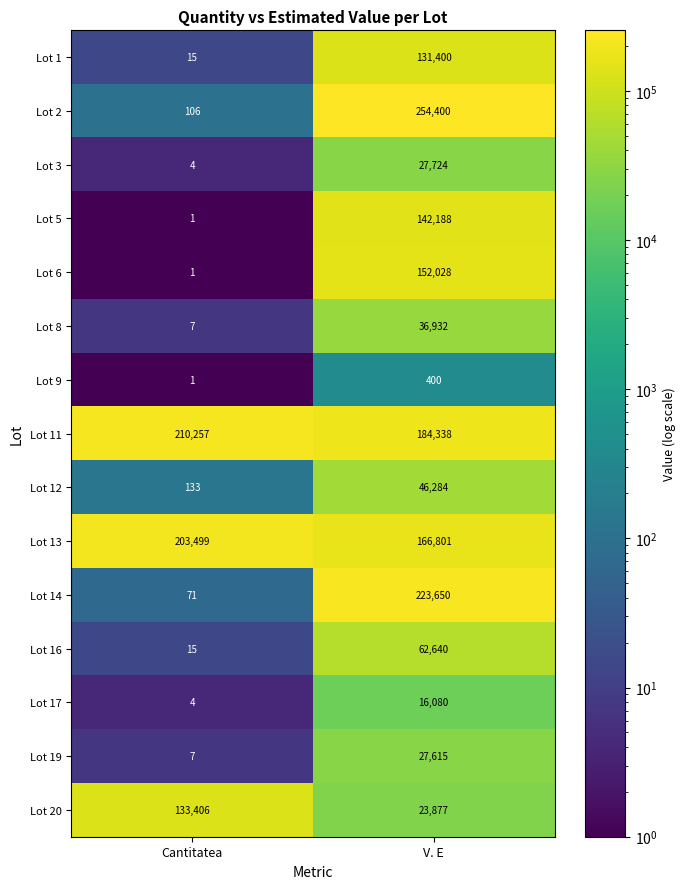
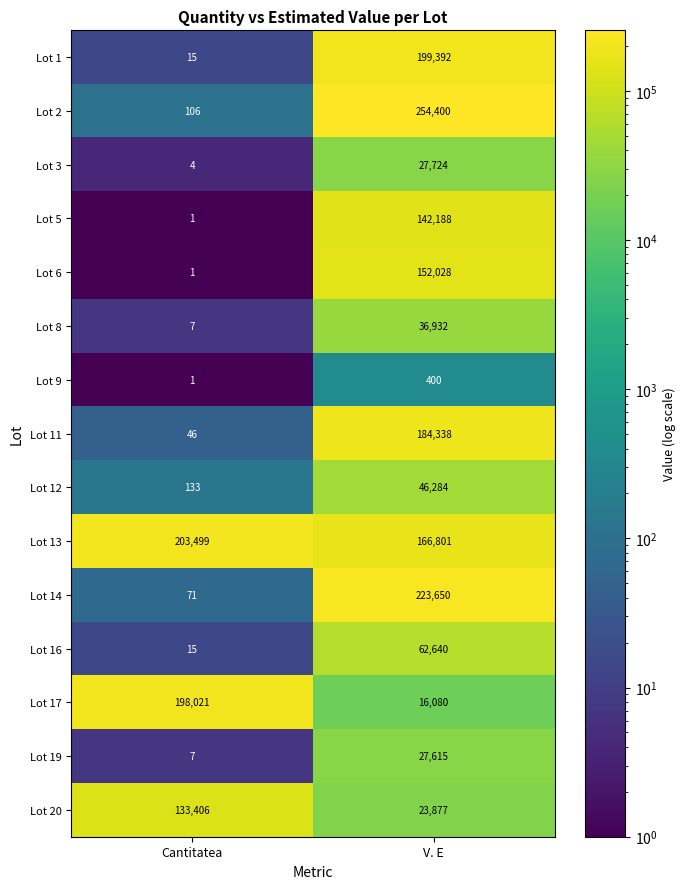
  {
    "Lot 1": {
      "Cantitatea": "15",
-     "V. E": "131,400"
+     "V. E": "199,392"
    },
    "Lot 2": {
      "Cantitatea": "106",
      "V. E": "254,400"
    },
    "Lot 3": {
      "Cantitatea": "4",
      "V. E": "27,724"
    },
    "Lot 5": {
      "Cantitatea": "1",
      "V. E": "142,188"
    },
    "Lot 6": {
      "Cantitatea": "1",
      "V. E": "152,028"
    },
    "Lot 8": {
      "Cantitatea": "7",
      "V. E": "36,932"
    },
    "Lot 9": {
      "Cantitatea": "1",
      "V. E": "400"
    },
    "Lot 11": {
-     "Cantitatea": "210,257",
+     "Cantitatea": "46",
      "V. E": "184,338"
    },
    "Lot 12": {
      "Cantitatea": "133",
      "V. E": "46,284"
    },
    "Lot 13": {
      "Cantitatea": "203,499",
      "V. E": "166,801"
    },
    "Lot 14": {
      "Cantitatea": "71",
      "V. E": "223,650"
    },
    "Lot 16": {
      "Cantitatea": "15",
      "V. E": "62,640"
    },
    "Lot 17": {
-     "Cantitatea": "4",
+     "Cantitatea": "198,021",
      "V. E": "16,080"
    },
    "Lot 19": {
      "Cantitatea": "7",
      "V. E": "27,615"
    },
    "Lot 20": {
      "Cantitatea": "133,406",
      "V. E": "23,877"
    }
  }
